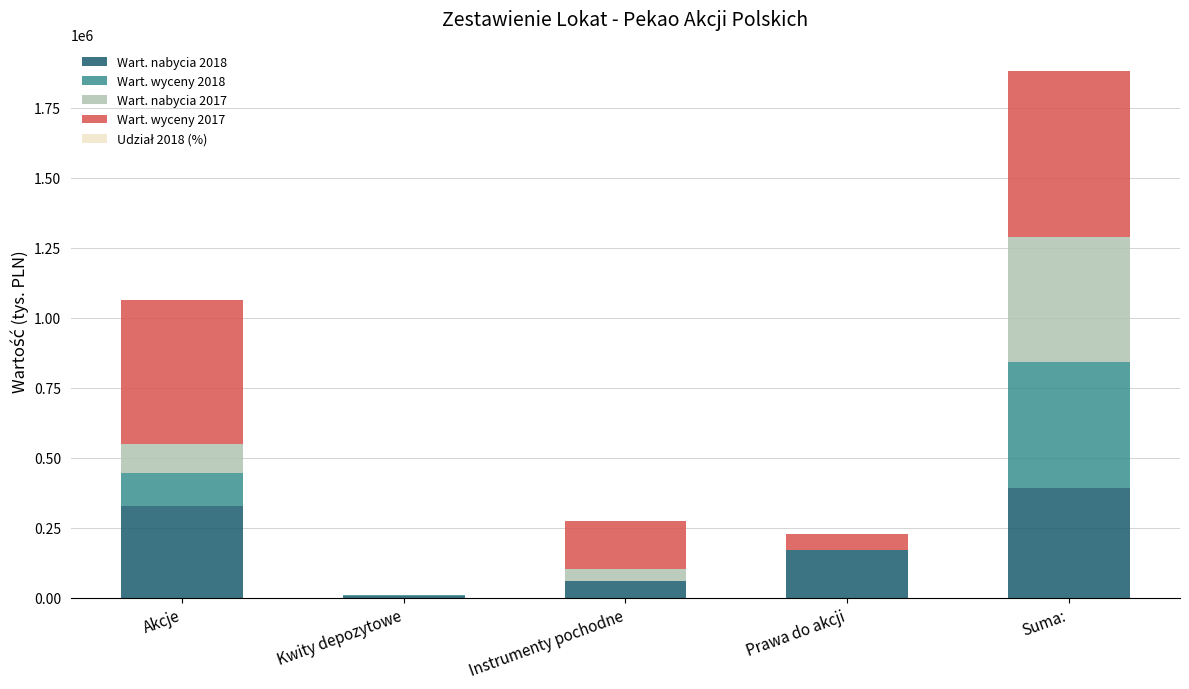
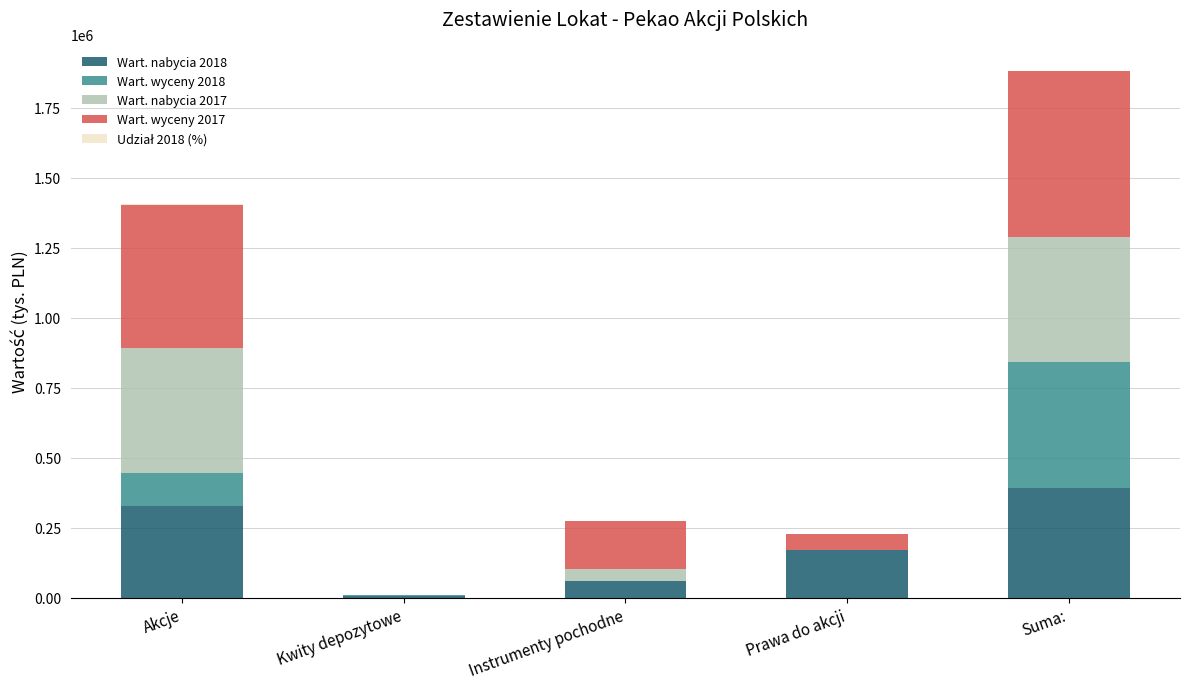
  {
    "Wart. nabycia 2018": {
      "Akcje": 330000,
      "Instrumenty pochodne": 60000,
      "Prawa do akcji": 170000,
      "Suma:": 390000
    },
    "Wart. wyceny 2018": {
      "Akcje": 120000,
      "Prawa do akcji": 0,
      "Suma:": 450000
    },
    "Wart. nabycia 2017": {
-     "Akcje": 100000,
+     "Akcje": 450000,
      "Kwity depozytowe": 0,
      "Instrumenty pochodne": 40000,
      "Suma:": 450000
    },
    "Wart. wyceny 2017": {
      "Akcje": 510000,
      "Kwity depozytowe": 0,
      "Instrumenty pochodne": 170000,
      "Prawa do akcji": 60000,
      "Suma:": 590000
    },
    "Udział 2018 (%)": {
      "Instrumenty pochodne": 0,
      "Prawa do akcji": 0
    }
  }
